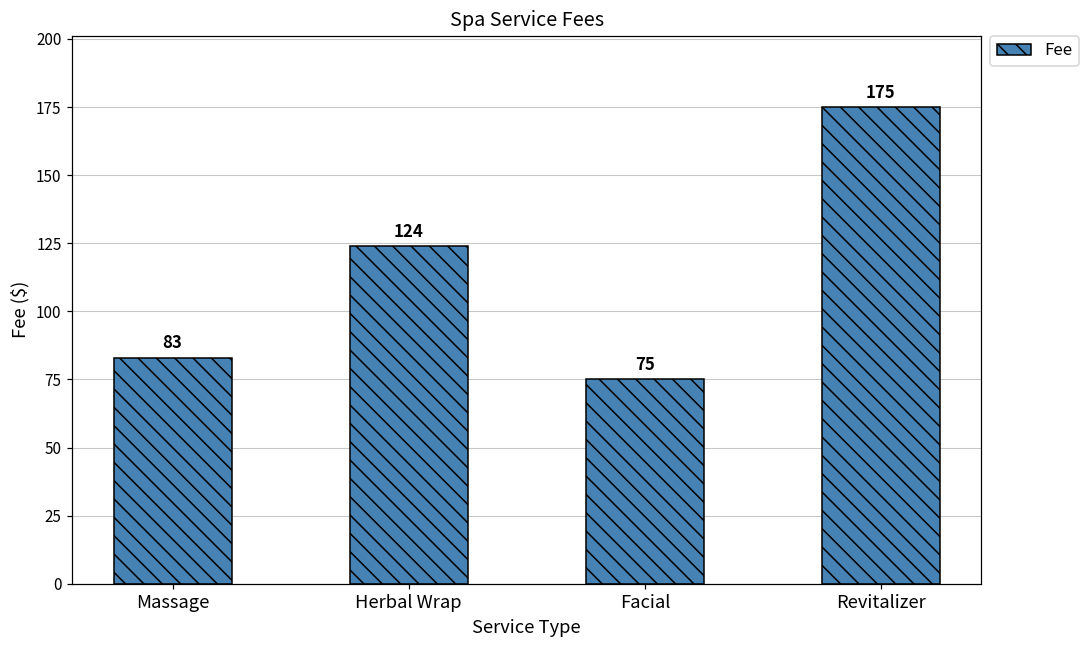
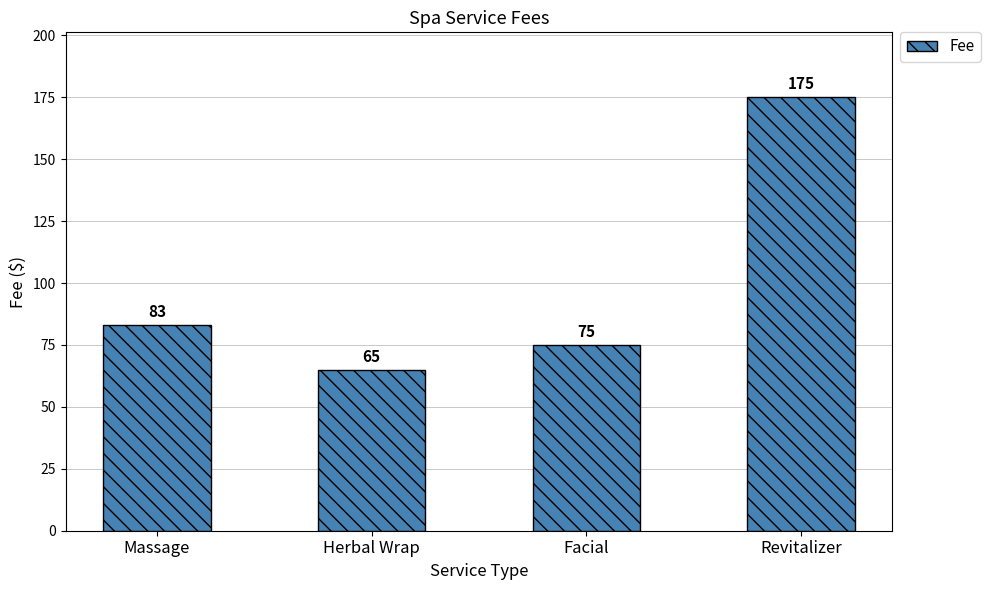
  {
    "Massage": 83,
-   "Herbal Wrap": 124,
+   "Herbal Wrap": 65,
    "Facial": 75,
    "Revitalizer": 175
  }
